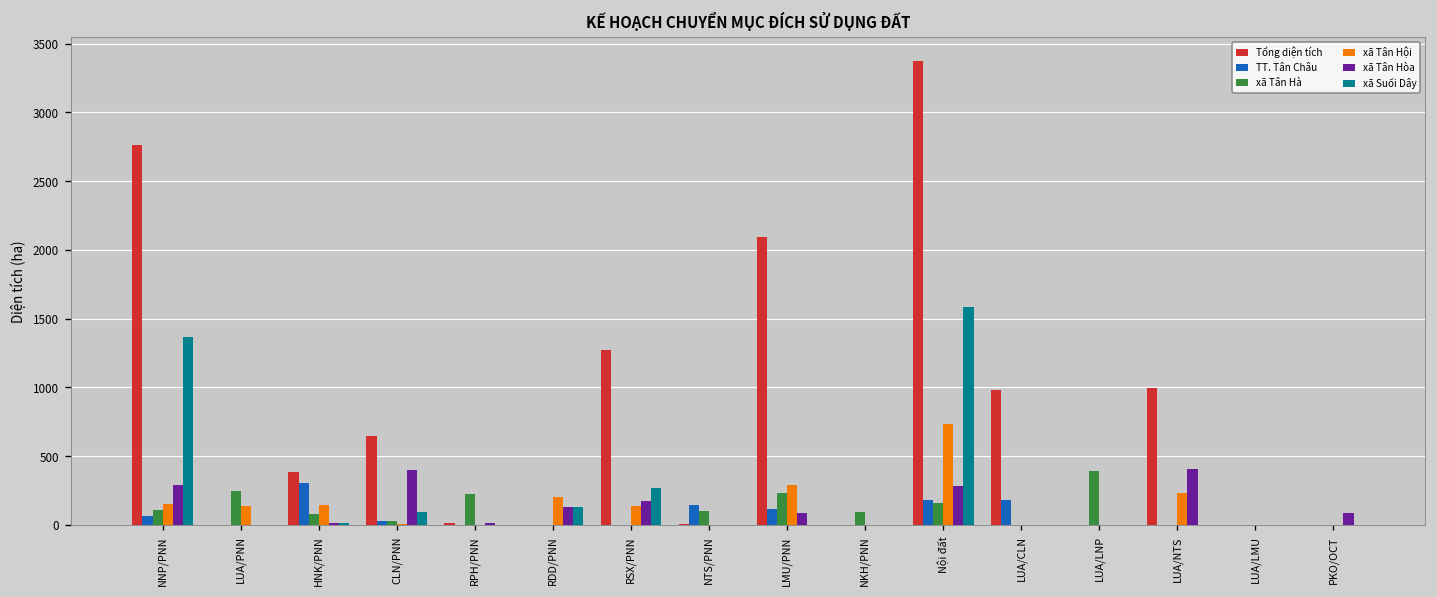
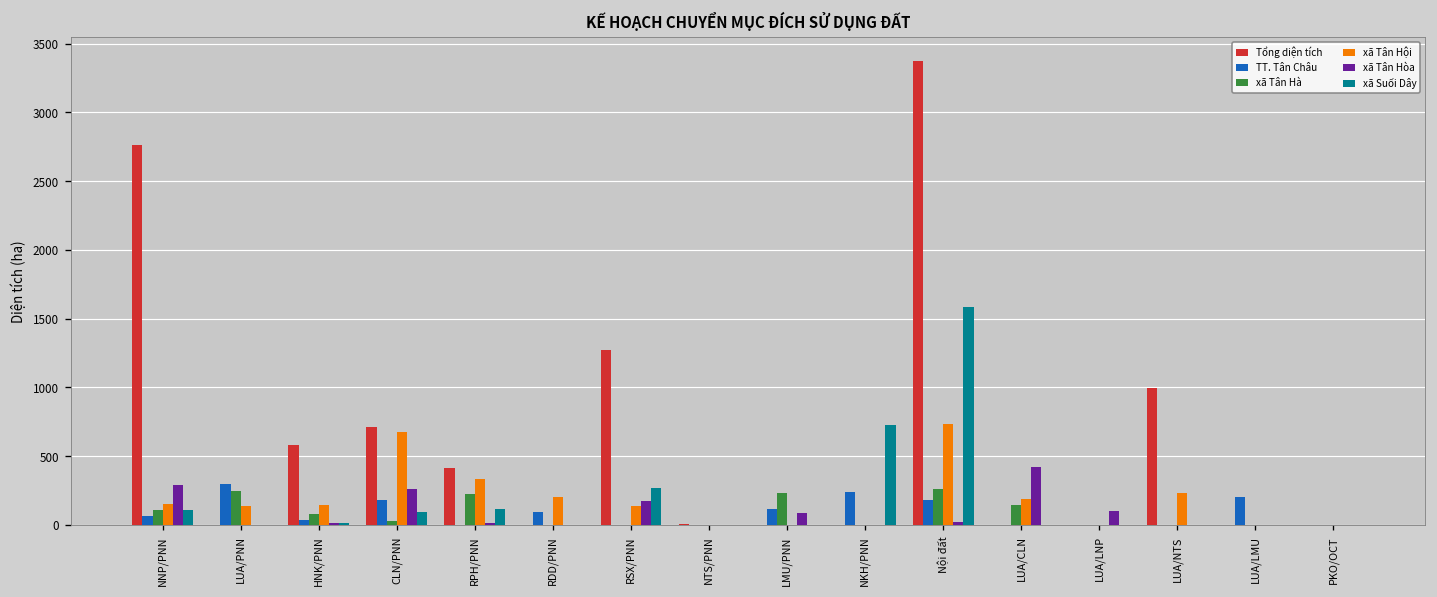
  {
    "Tổng diện tích": {
      "NNP/PNN": 2760,
      "LUA/PNN": 0,
-     "HNK/PNN": 380,
-     "CLN/PNN": 640,
-     "RPH/PNN": 10,
+     "HNK/PNN": 580,
+     "CLN/PNN": 720,
+     "RPH/PNN": 410,
      "RDD/PNN": 0,
      "RSX/PNN": 1270,
-     "LMU/PNN": 2100,
+     "LMU/PNN": 0,
      "NKH/PNN": 0,
      "Nội đất": 3380,
-     "LUA/CLN": 980,
+     "LUA/CLN": 0,
      "LUA/LNP": 0,
      "LUA/NTS": 990,
      "LUA/LMU": 0
    },
    "TT. Tân Châu": {
      "NNP/PNN": 60,
-     "LUA/PNN": 0,
-     "HNK/PNN": 310,
-     "CLN/PNN": 30,
+     "LUA/PNN": 300,
+     "HNK/PNN": 30,
+     "CLN/PNN": 180,
      "RPH/PNN": 0,
-     "RDD/PNN": 0,
+     "RDD/PNN": 100,
      "RSX/PNN": 0,
-     "NTS/PNN": 150,
+     "NTS/PNN": 0,
      "LMU/PNN": 120,
-     "NKH/PNN": 0,
+     "NKH/PNN": 240,
      "Nội đất": 180,
-     "LUA/CLN": 180,
+     "LUA/CLN": 0,
      "LUA/LNP": 0,
      "LUA/NTS": 0,
-     "LUA/LMU": 0
+     "LUA/LMU": 210
    },
    "xã Tân Hà": {
      "NNP/PNN": 110,
      "LUA/PNN": 240,
      "HNK/PNN": 80,
      "CLN/PNN": 30,
      "RPH/PNN": 220,
      "RDD/PNN": 0,
      "RSX/PNN": 0,
-     "NTS/PNN": 100,
+     "NTS/PNN": 0,
      "LMU/PNN": 230,
-     "NKH/PNN": 100,
-     "Nội đất": 160,
-     "LUA/CLN": 0,
-     "LUA/LNP": 390,
+     "NKH/PNN": 0,
+     "Nội đất": 260,
+     "LUA/CLN": 150,
+     "LUA/LNP": 0,
      "LUA/NTS": 0,
      "LUA/LMU": 0,
      "PKO/OCT": 0
    },
    "xã Tân Hội": {
      "NNP/PNN": 150,
      "LUA/PNN": 140,
      "HNK/PNN": 150,
-     "CLN/PNN": 10,
-     "RPH/PNN": 0,
+     "CLN/PNN": 680,
+     "RPH/PNN": 340,
      "RDD/PNN": 200,
      "RSX/PNN": 140,
      "NTS/PNN": 0,
-     "LMU/PNN": 290,
+     "LMU/PNN": 0,
      "NKH/PNN": 0,
      "Nội đất": 730,
-     "LUA/CLN": 0,
+     "LUA/CLN": 190,
      "LUA/LNP": 0,
      "LUA/NTS": 230,
      "LUA/LMU": 0,
      "PKO/OCT": 0
    },
    "xã Tân Hòa": {
      "NNP/PNN": 290,
      "LUA/PNN": 0,
-     "CLN/PNN": 400,
-     "RDD/PNN": 130,
+     "CLN/PNN": 260,
+     "RDD/PNN": 0,
      "RSX/PNN": 170,
      "NTS/PNN": 0,
      "LMU/PNN": 80,
      "NKH/PNN": 0,
-     "Nội đất": 280,
-     "LUA/CLN": 0,
-     "LUA/LNP": 0,
-     "LUA/NTS": 410,
+     "Nội đất": 20,
+     "LUA/CLN": 420,
+     "LUA/LNP": 100,
+     "LUA/NTS": 0,
      "LUA/LMU": 0,
-     "PKO/OCT": 90
+     "PKO/OCT": 0
    },
    "xã Suối Dây": {
-     "NNP/PNN": 1370,
+     "NNP/PNN": 110,
      "LUA/PNN": 0,
      "CLN/PNN": 90,
-     "RPH/PNN": 0,
-     "RDD/PNN": 130,
+     "RPH/PNN": 120,
+     "RDD/PNN": 0,
      "RSX/PNN": 270,
      "NTS/PNN": 0,
      "LMU/PNN": 0,
-     "NKH/PNN": 0,
+     "NKH/PNN": 720,
      "Nội đất": 1590,
      "LUA/CLN": 0,
      "LUA/LNP": 0,
      "LUA/NTS": 0,
      "LUA/LMU": 0,
      "PKO/OCT": 0
    }
  }
